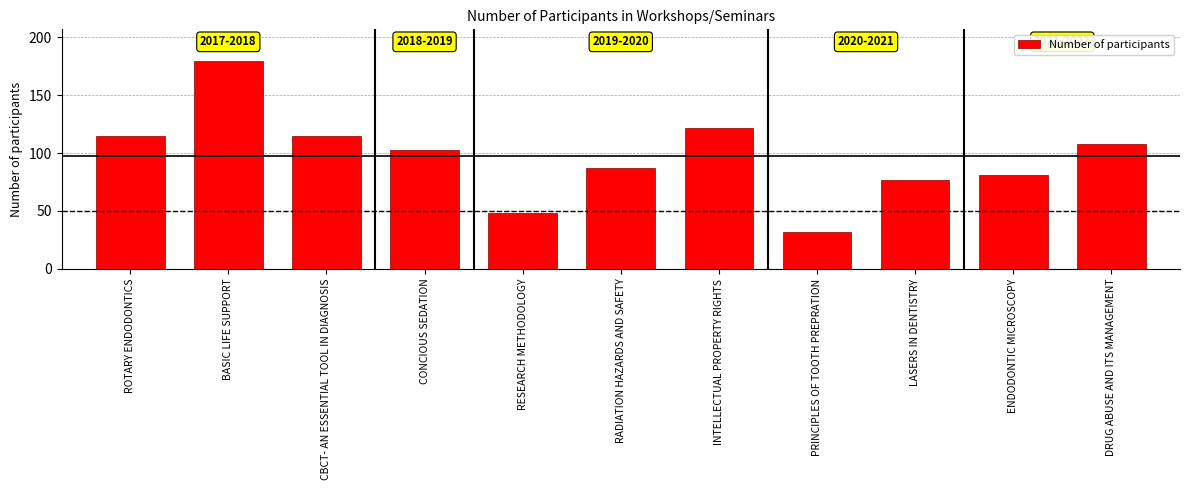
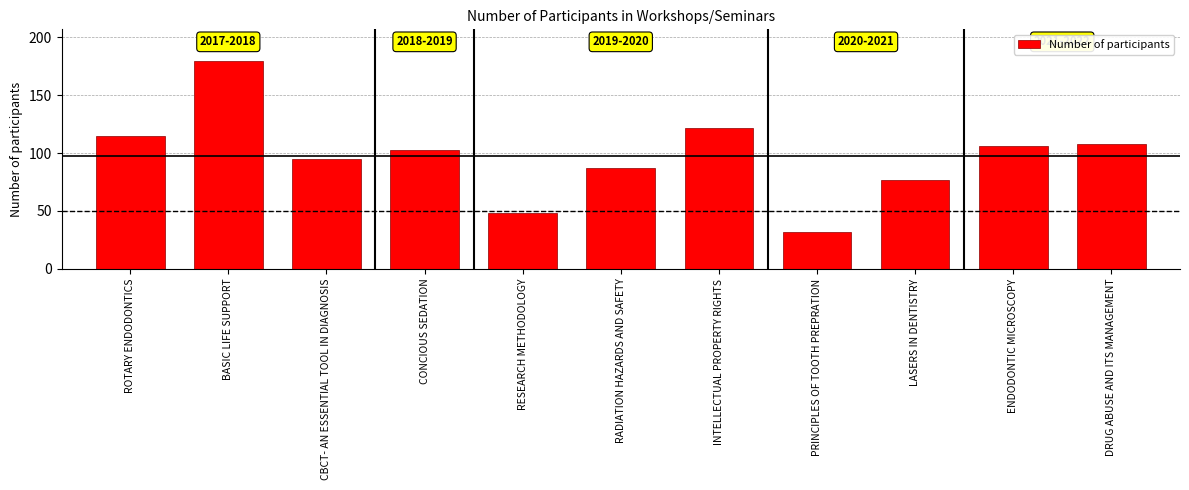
  {
    "ROTARY ENDODONTICS": 115,
-   "CBCT- AN ESSENTIAL TOOL IN DIAGNOSIS": 115,
+   "CBCT- AN ESSENTIAL TOOL IN DIAGNOSIS": 95,
    "CONCIOUS SEDATION": 103,
    "RESEARCH METHODOLOGY": 48,
    "RADIATION HAZARDS AND SAFETY": 87,
    "INTELLECTUAL PROPERTY RIGHTS": 122,
    "PRINCIPLES OF TOOTH PREPRATION": 32,
    "LASERS IN DENTISTRY": 77,
-   "ENDODONTIC MICROSCOPY": 81,
+   "ENDODONTIC MICROSCOPY": 106,
    "DRUG ABUSE AND ITS MANAGEMENT": 108
  }
